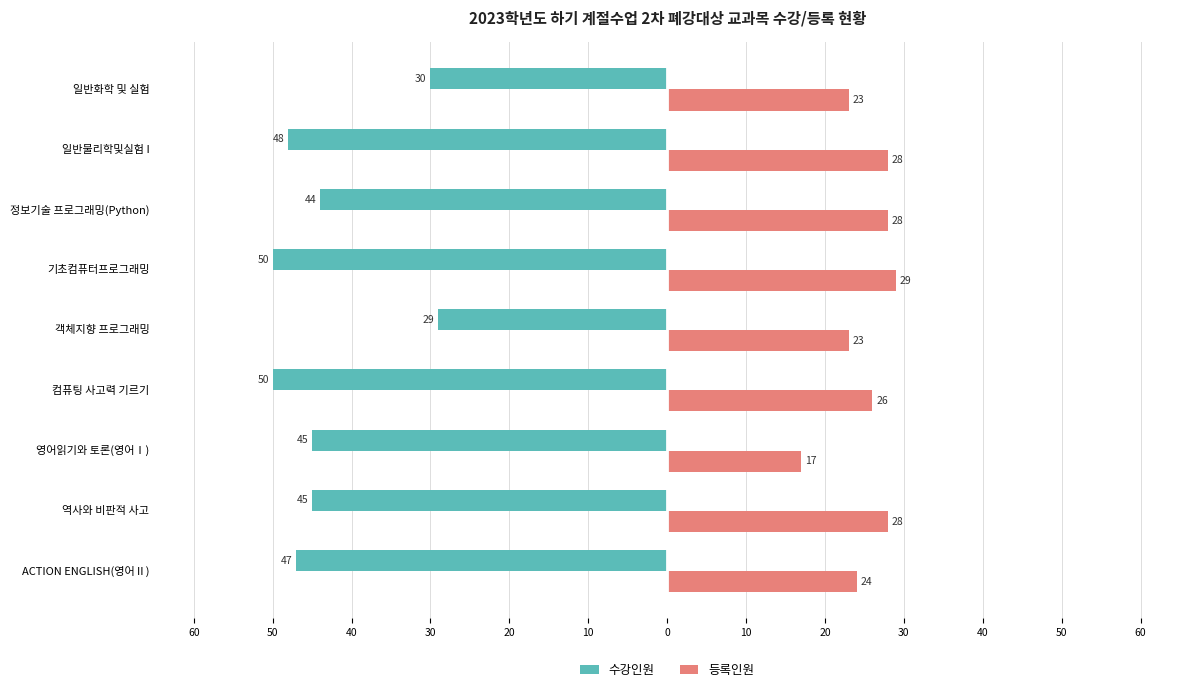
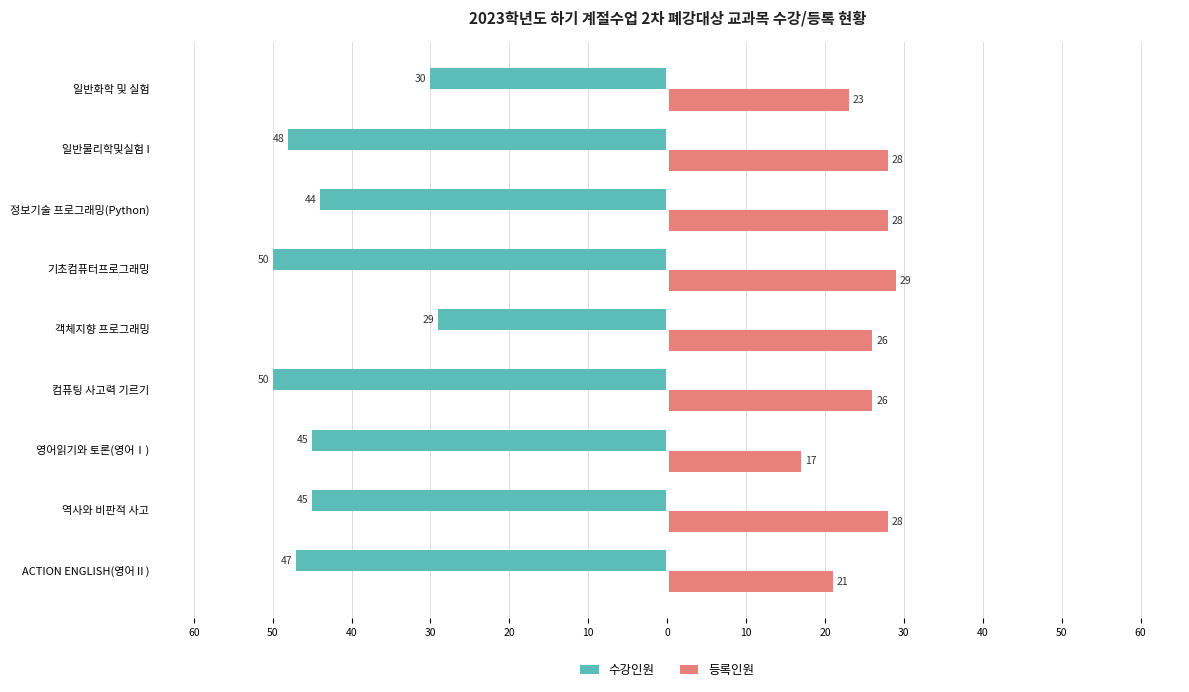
  {
    "등록인원": {
      "일반화학 및 실험": 23,
      "일반물리학및실험 I": 28,
      "정보기술 프로그래밍(Python)": 28,
      "기초컴퓨터프로그래밍": 29,
-     "객체지향 프로그래밍": 23,
+     "객체지향 프로그래밍": 26,
      "컴퓨팅 사고력 기르기": 26,
      "영어읽기와 토론(영어Ⅰ)": 17,
      "역사와 비판적 사고": 28,
-     "ACTION ENGLISH(영어Ⅱ)": 24
+     "ACTION ENGLISH(영어Ⅱ)": 21
    }
  }
